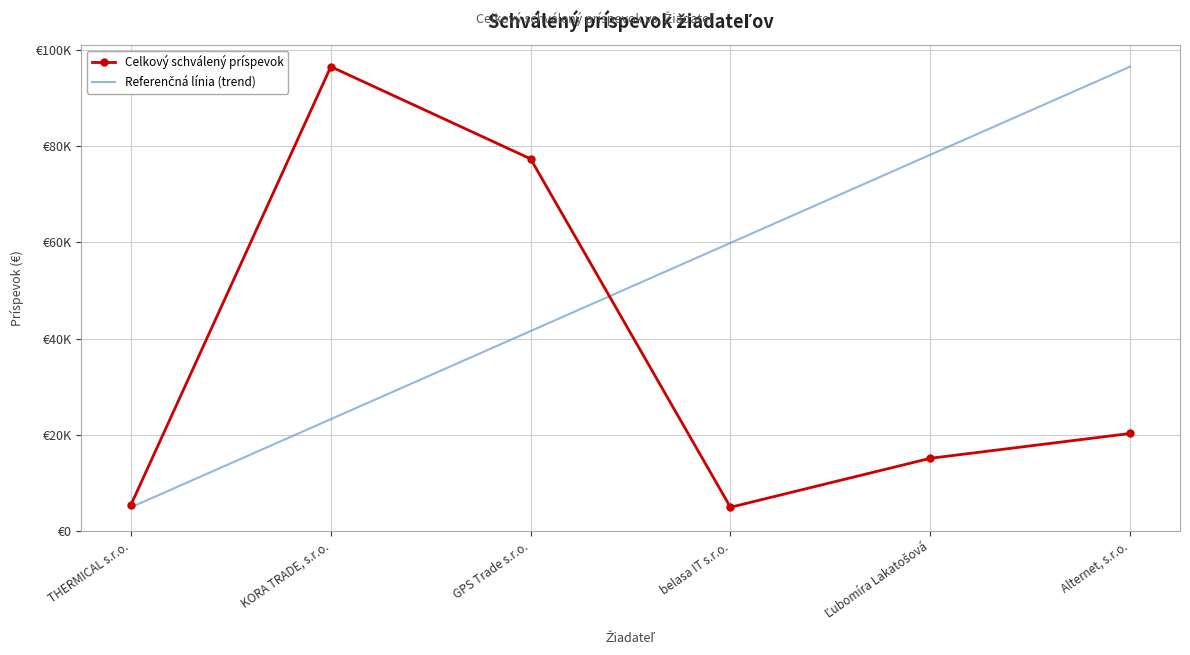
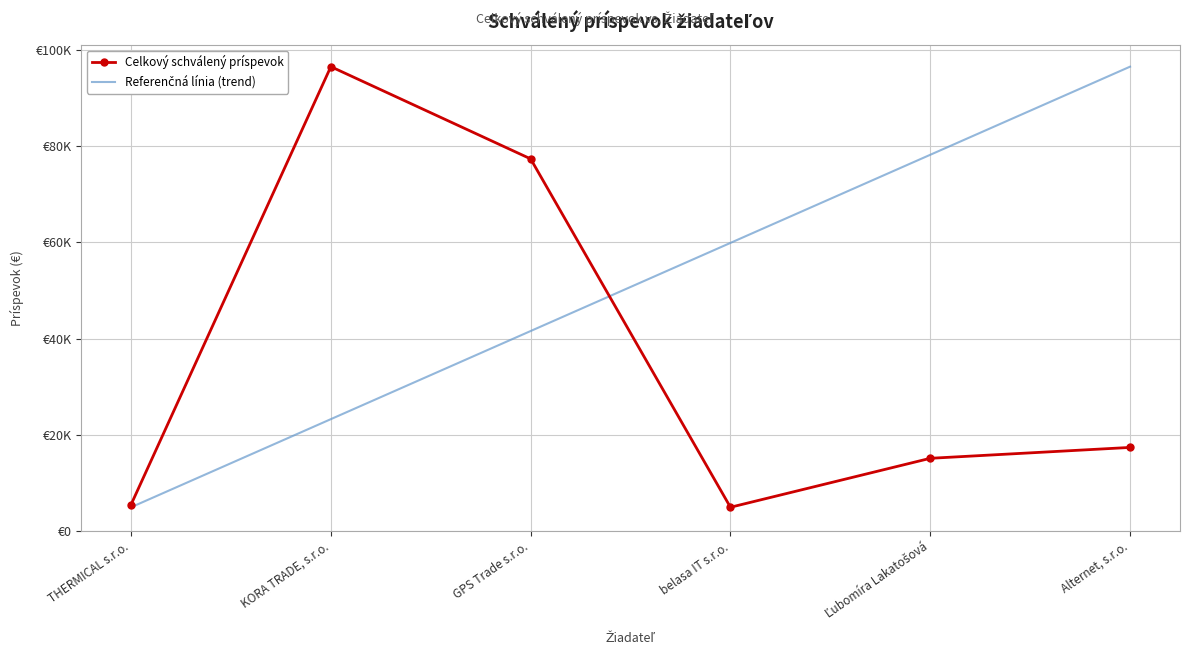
  {
    "Celkový schválený príspevok": {
      "THERMICAL s.r.o.": "€5000",
      "KORA TRADE, s.r.o.": "€97000",
      "GPS Trade s.r.o.": "€77000",
      "belasa IT s.r.o.": "€5000",
      "Ľubomíra Lakatošová": "€15000",
-     "Alternet, s.r.o.": "€20000"
+     "Alternet, s.r.o.": "€17000"
    },
    "Referenčná línia (trend)": {
      "THERMICAL s.r.o.": "€5000",
      "KORA TRADE, s.r.o.": "€23000",
      "GPS Trade s.r.o.": "€42000",
      "belasa IT s.r.o.": "€60000",
      "Ľubomíra Lakatošová": "€78000",
      "Alternet, s.r.o.": "€97000"
    }
  }
